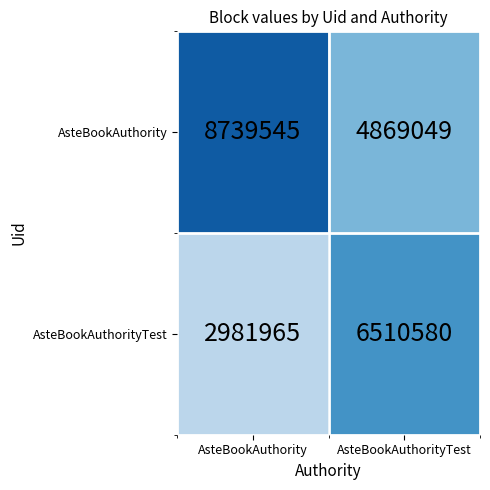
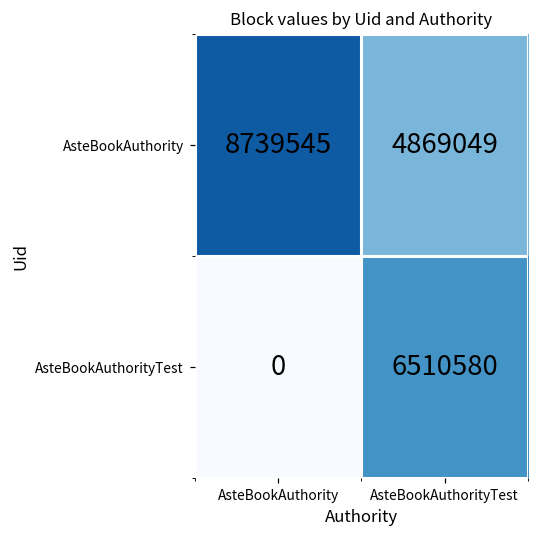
  {
    "AsteBookAuthority": {
      "AsteBookAuthority": 8739545,
      "AsteBookAuthorityTest": 4869049
    },
    "AsteBookAuthorityTest": {
-     "AsteBookAuthority": 2981965,
+     "AsteBookAuthority": 0,
      "AsteBookAuthorityTest": 6510580
    }
  }
